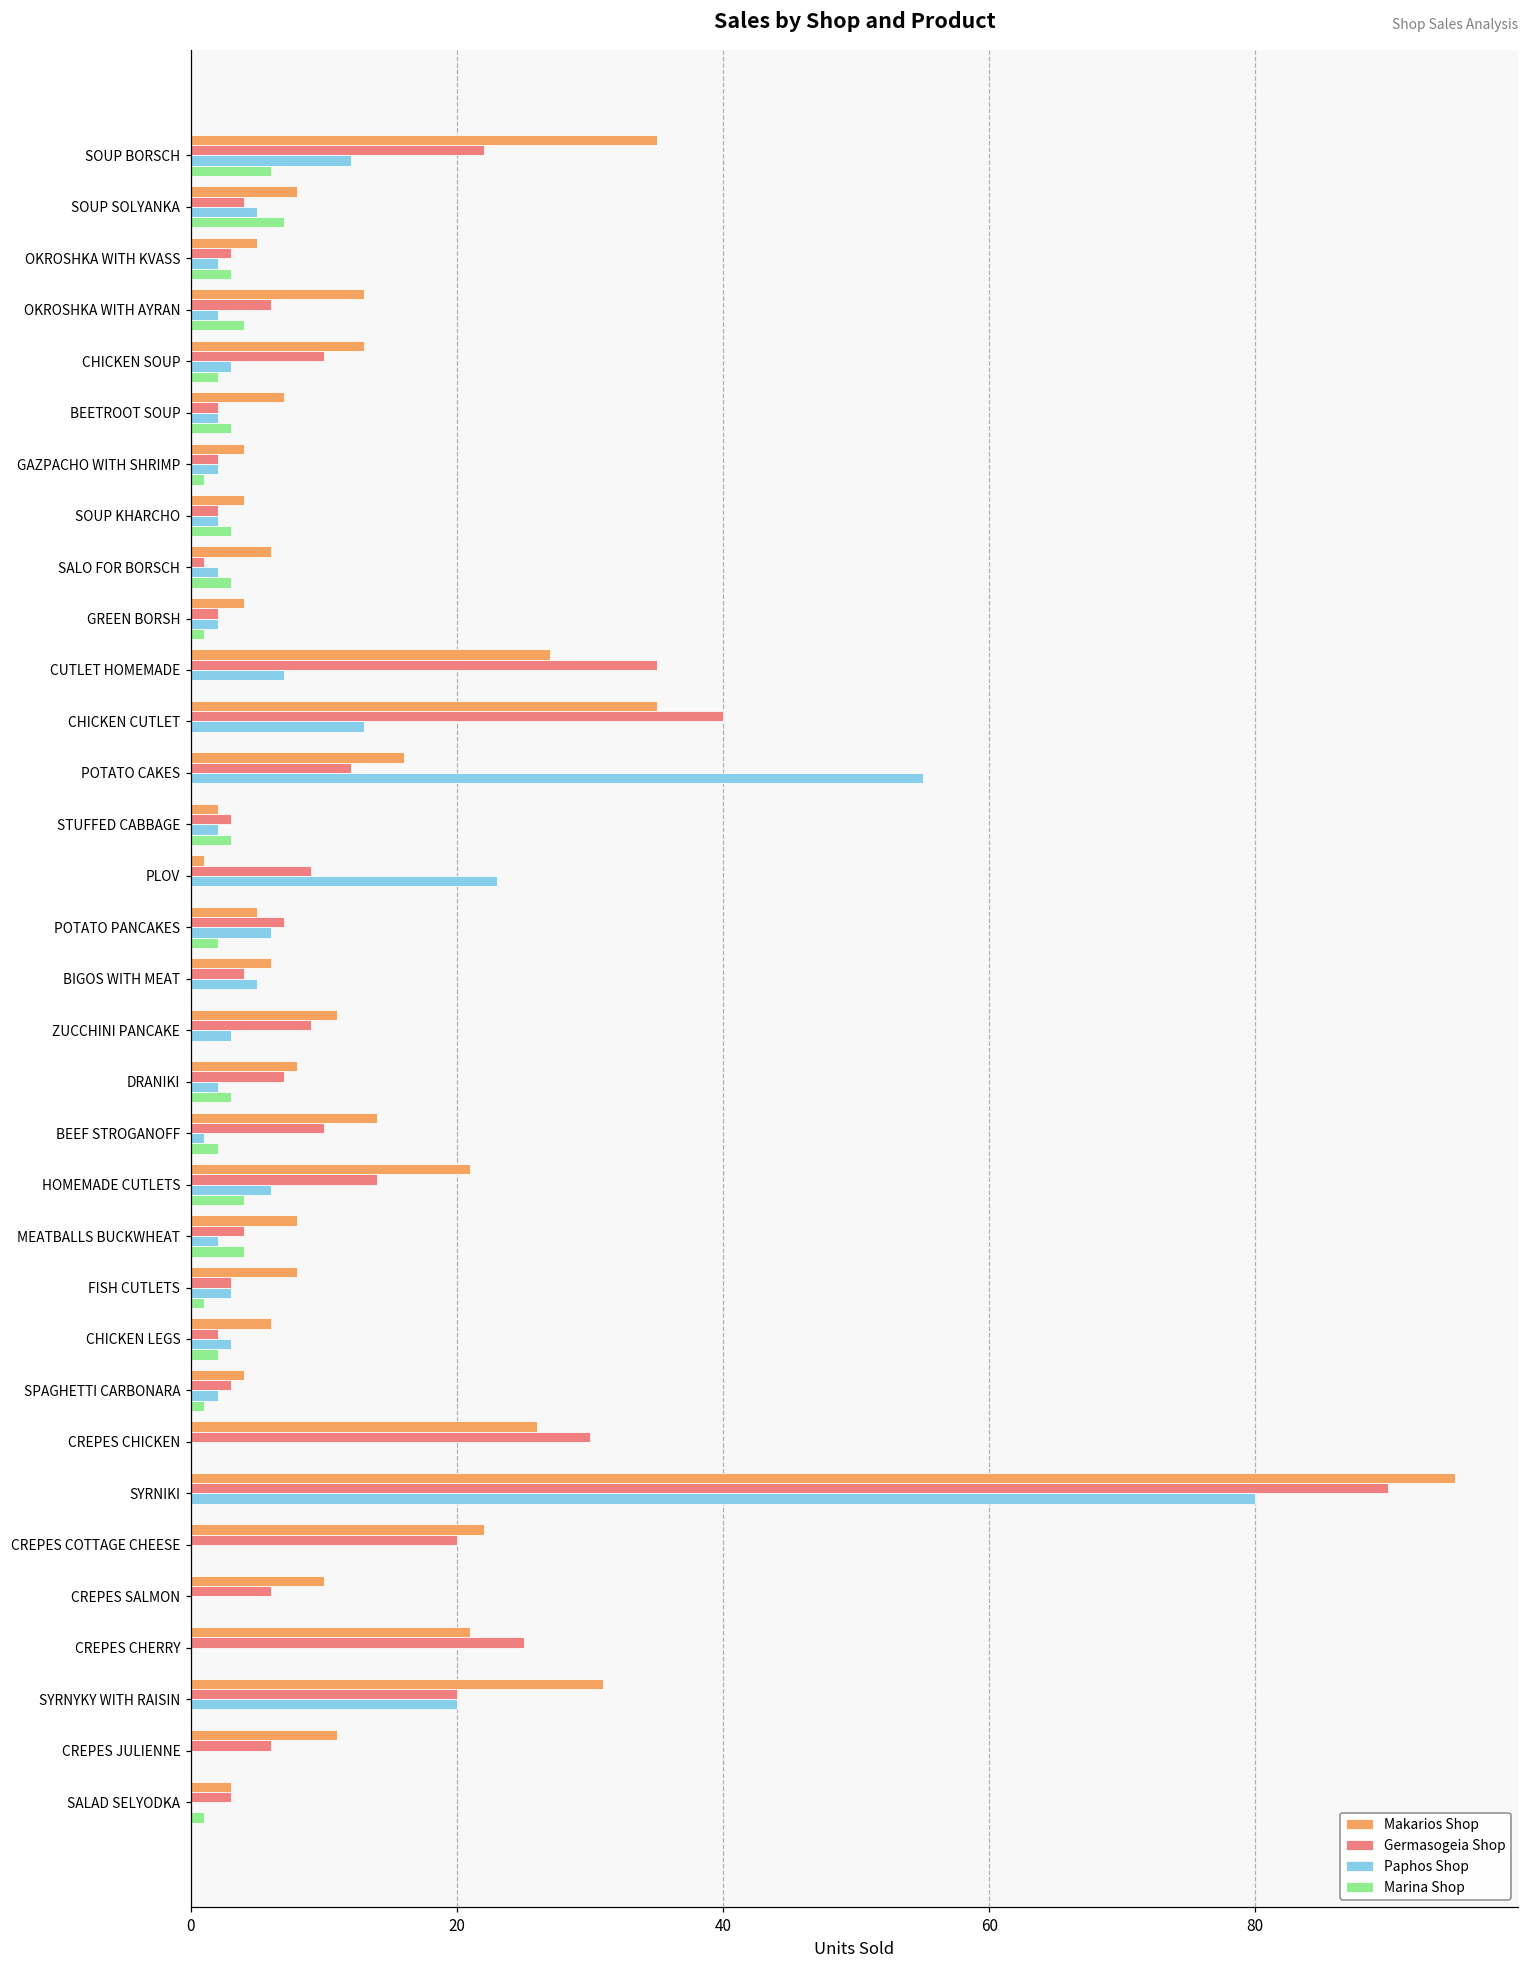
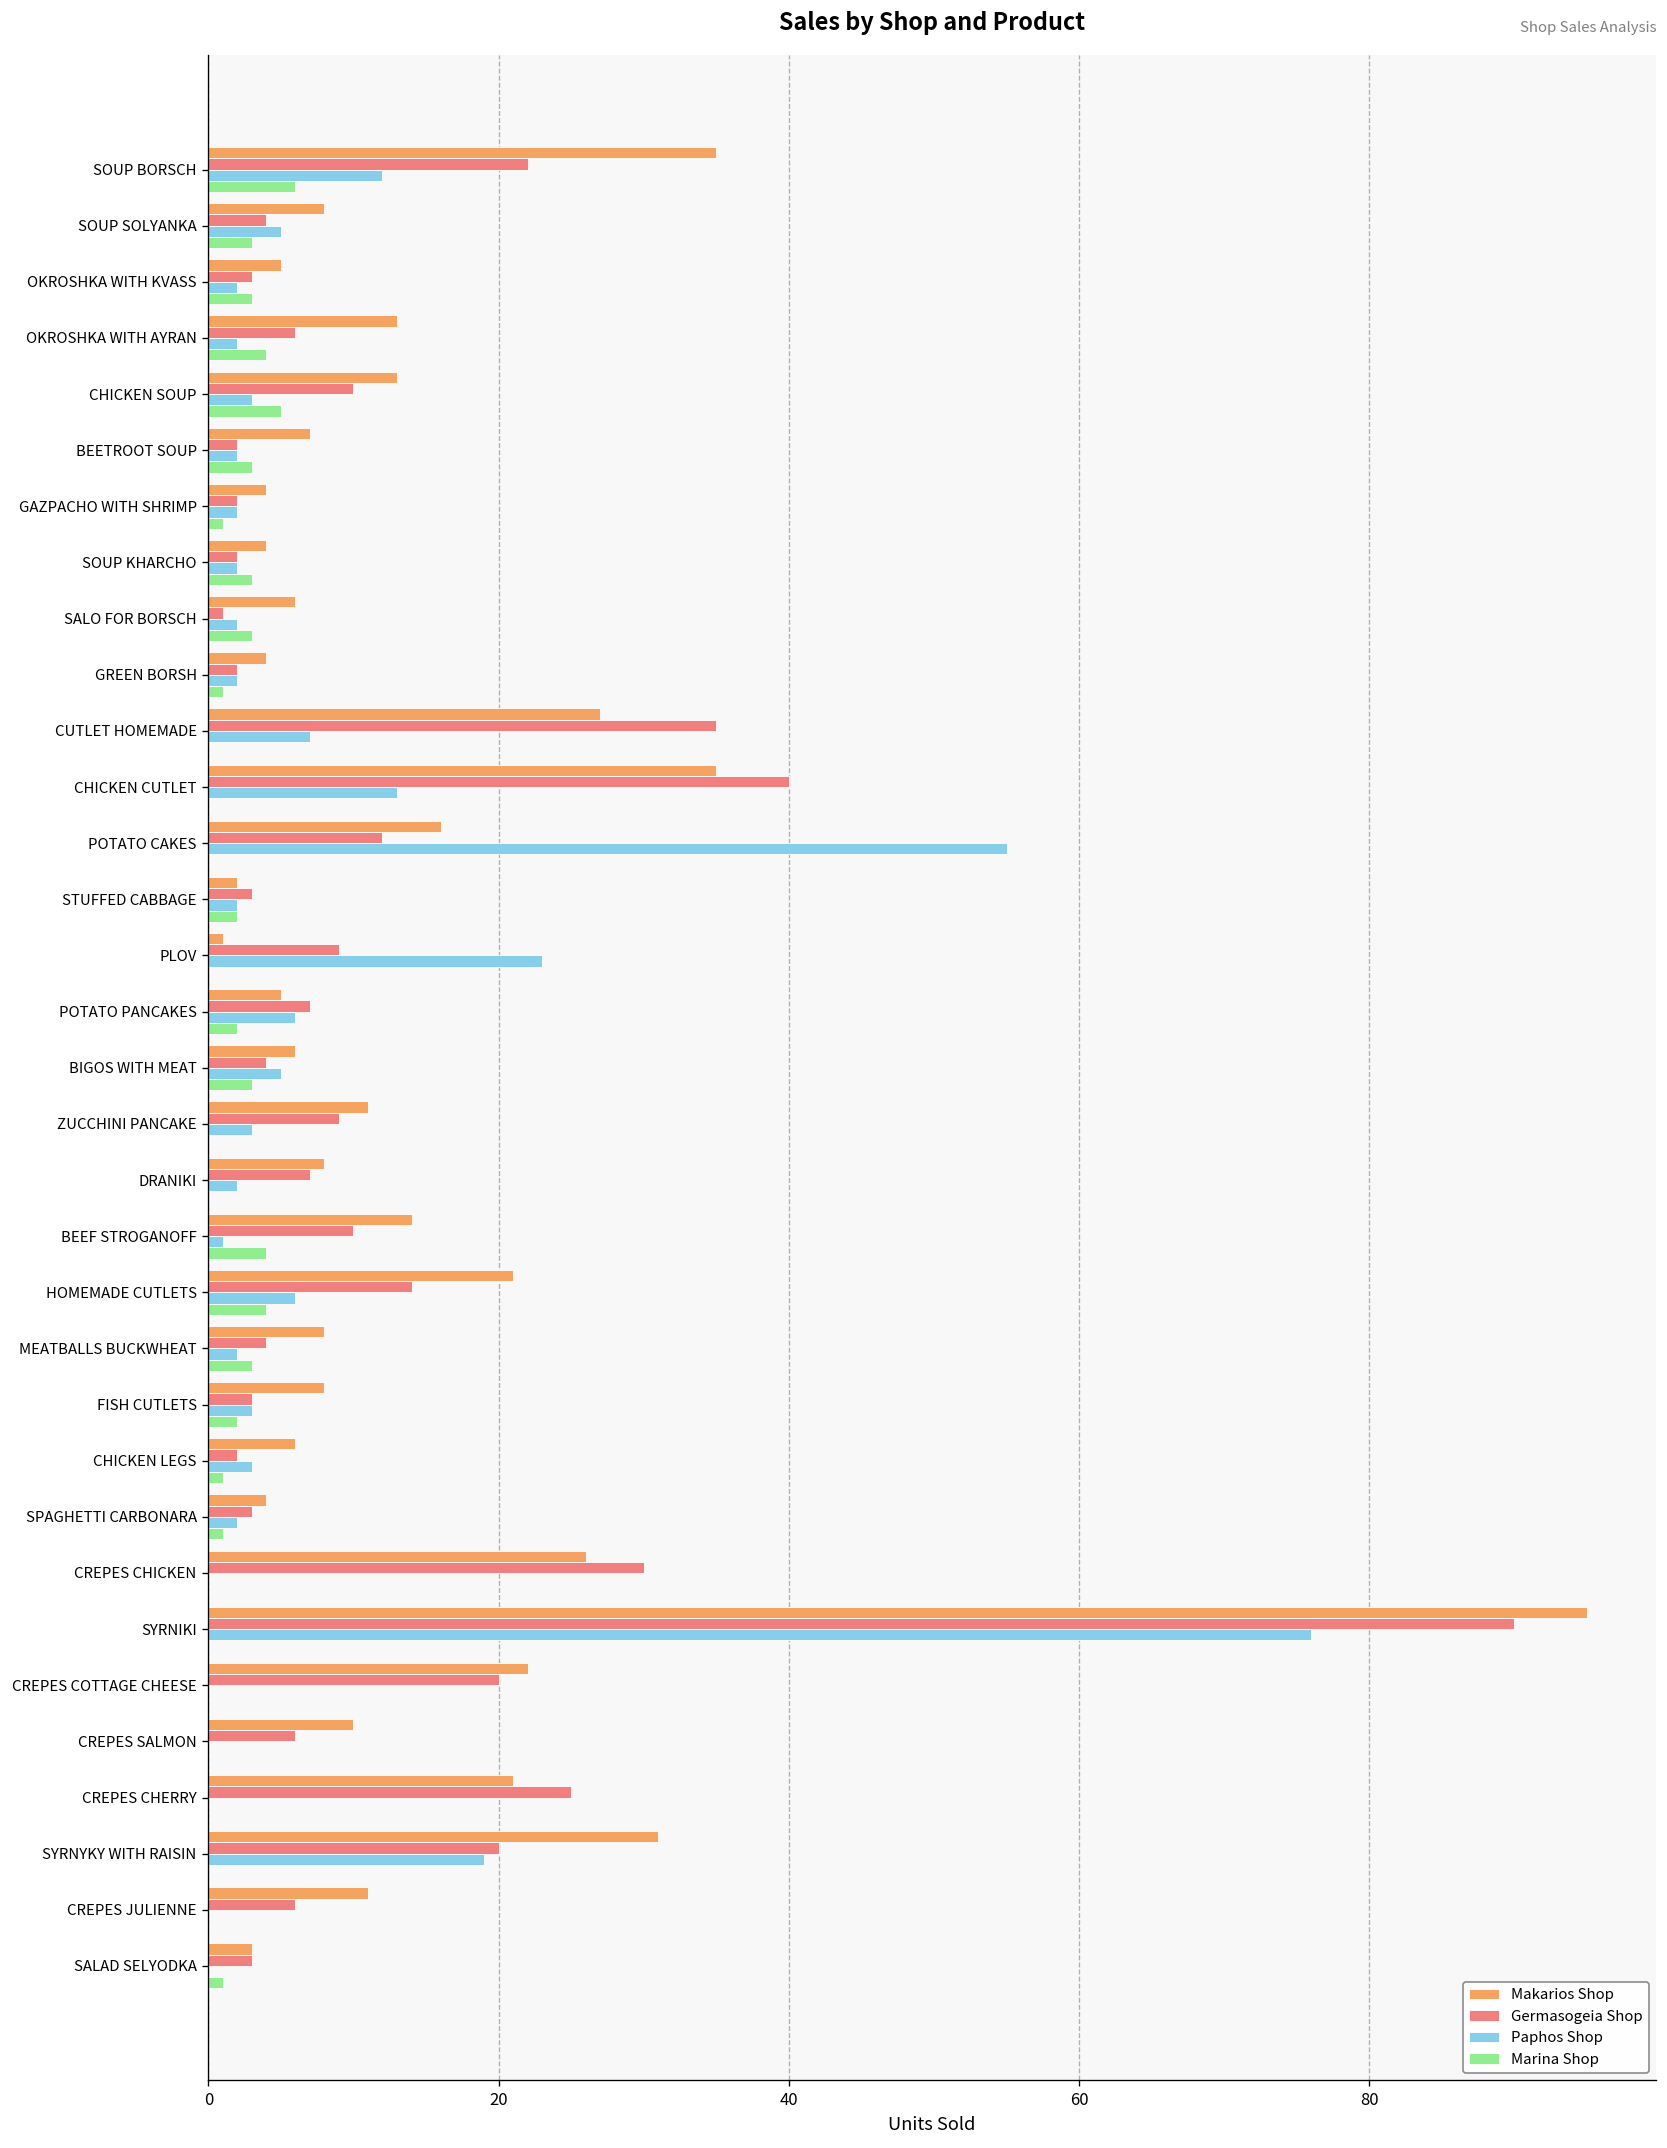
  {
    "Paphos Shop": {
      "SOUP BORSCH": 12,
      "SOUP SOLYANKA": 5,
      "OKROSHKA WITH KVASS": 2,
      "OKROSHKA WITH AYRAN": 2,
      "CHICKEN SOUP": 3,
      "BEETROOT SOUP": 2,
      "GAZPACHO WITH SHRIMP": 2,
      "SOUP KHARCHO": 2,
      "SALO FOR BORSCH": 2,
      "GREEN BORSH": 2,
      "CUTLET HOMEMADE": 7,
      "CHICKEN CUTLET": 13,
      "POTATO CAKES": 55,
      "STUFFED CABBAGE": 2,
      "PLOV": 23,
      "POTATO PANCAKES": 6,
      "BIGOS WITH MEAT": 5,
      "ZUCCHINI PANCAKE": 3,
      "DRANIKI": 2,
      "BEEF STROGANOFF": 1,
      "HOMEMADE CUTLETS": 6,
      "MEATBALLS BUCKWHEAT": 2,
      "FISH CUTLETS": 3,
      "CHICKEN LEGS": 3,
      "SPAGHETTI CARBONARA": 2,
      "CREPES CHICKEN": 0,
-     "SYRNIKI": 80,
+     "SYRNIKI": 76,
      "CREPES COTTAGE CHEESE": 0,
      "CREPES SALMON": 0,
      "CREPES CHERRY": 0,
-     "SYRNYKY WITH RAISIN": 20,
+     "SYRNYKY WITH RAISIN": 19,
      "CREPES JULIENNE": 0,
      "SALAD SELYODKA": 0
    },
    "Marina Shop": {
      "SOUP BORSCH": 6,
-     "SOUP SOLYANKA": 7,
+     "SOUP SOLYANKA": 3,
      "OKROSHKA WITH KVASS": 3,
      "OKROSHKA WITH AYRAN": 4,
-     "CHICKEN SOUP": 2,
+     "CHICKEN SOUP": 5,
      "BEETROOT SOUP": 3,
      "GAZPACHO WITH SHRIMP": 1,
      "SOUP KHARCHO": 3,
      "SALO FOR BORSCH": 3,
      "GREEN BORSH": 1,
      "CUTLET HOMEMADE": 0,
      "CHICKEN CUTLET": 0,
      "POTATO CAKES": 0,
-     "STUFFED CABBAGE": 3,
+     "STUFFED CABBAGE": 2,
      "PLOV": 0,
      "POTATO PANCAKES": 2,
-     "BIGOS WITH MEAT": 0,
+     "BIGOS WITH MEAT": 3,
      "ZUCCHINI PANCAKE": 0,
-     "DRANIKI": 3,
-     "BEEF STROGANOFF": 2,
+     "DRANIKI": 0,
+     "BEEF STROGANOFF": 4,
      "HOMEMADE CUTLETS": 4,
-     "MEATBALLS BUCKWHEAT": 4,
-     "FISH CUTLETS": 1,
-     "CHICKEN LEGS": 2,
+     "MEATBALLS BUCKWHEAT": 3,
+     "FISH CUTLETS": 2,
+     "CHICKEN LEGS": 1,
      "SPAGHETTI CARBONARA": 1,
      "CREPES CHICKEN": 0,
      "SYRNIKI": 0,
      "CREPES COTTAGE CHEESE": 0,
      "CREPES SALMON": 0,
      "CREPES CHERRY": 0,
      "SYRNYKY WITH RAISIN": 0,
      "CREPES JULIENNE": 0,
      "SALAD SELYODKA": 1
    }
  }
